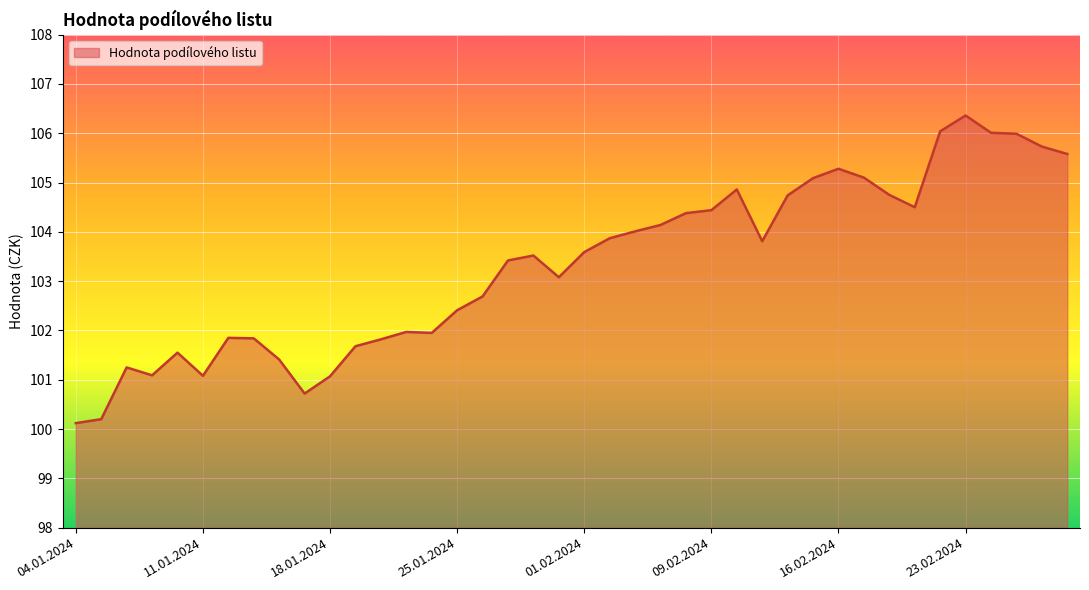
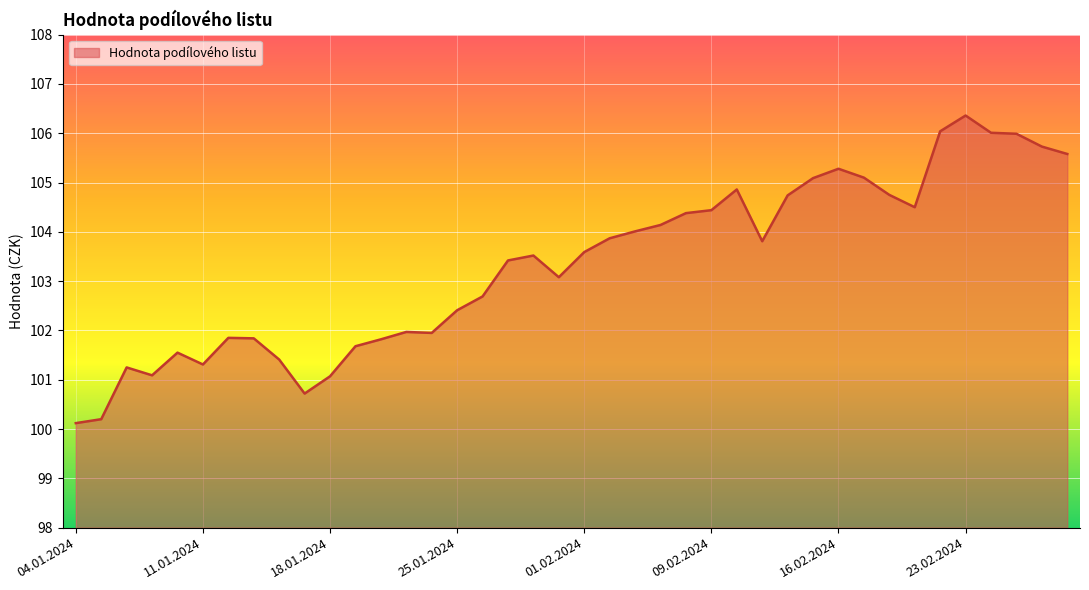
  {
    "04.01.2024": 100.1,
-   "11.01.2024": 101.1,
+   "11.01.2024": 101.3,
    "18.01.2024": 101.1,
    "25.01.2024": 102.4,
    "01.02.2024": 103.6,
    "09.02.2024": 104.4,
    "16.02.2024": 105.3,
    "23.02.2024": 106.4
  }
